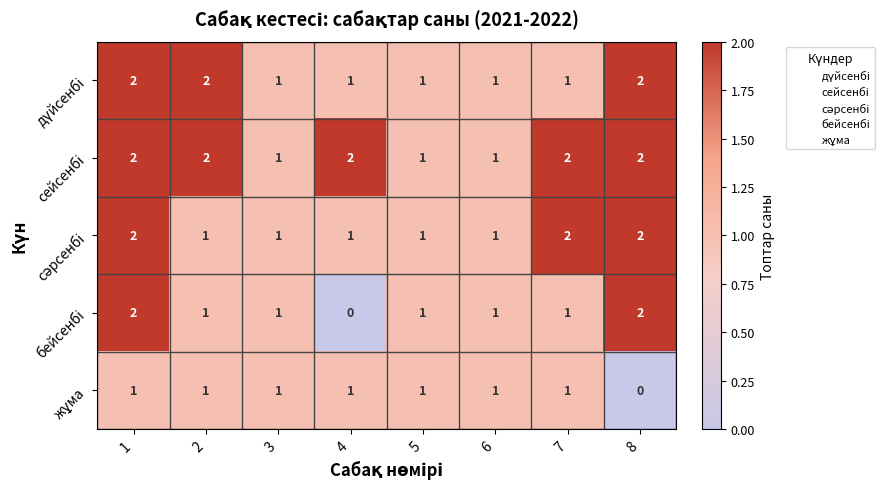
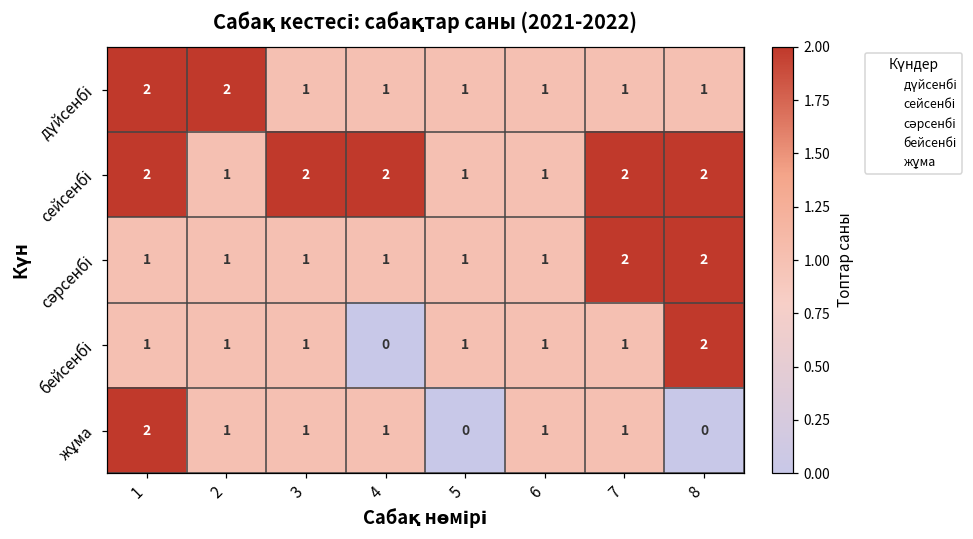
  {
    "дүйсенбі": {
-     "8": 2
+     "8": 1
    },
    "сейсенбі": {
-     "2": 2,
-     "3": 1
+     "2": 1,
+     "3": 2
    },
    "сәрсенбі": {
-     "1": 2
+     "1": 1
    },
    "бейсенбі": {
-     "1": 2
+     "1": 1
    },
    "жұма": {
-     "1": 1,
-     "5": 1
+     "1": 2,
+     "5": 0
    }
  }
